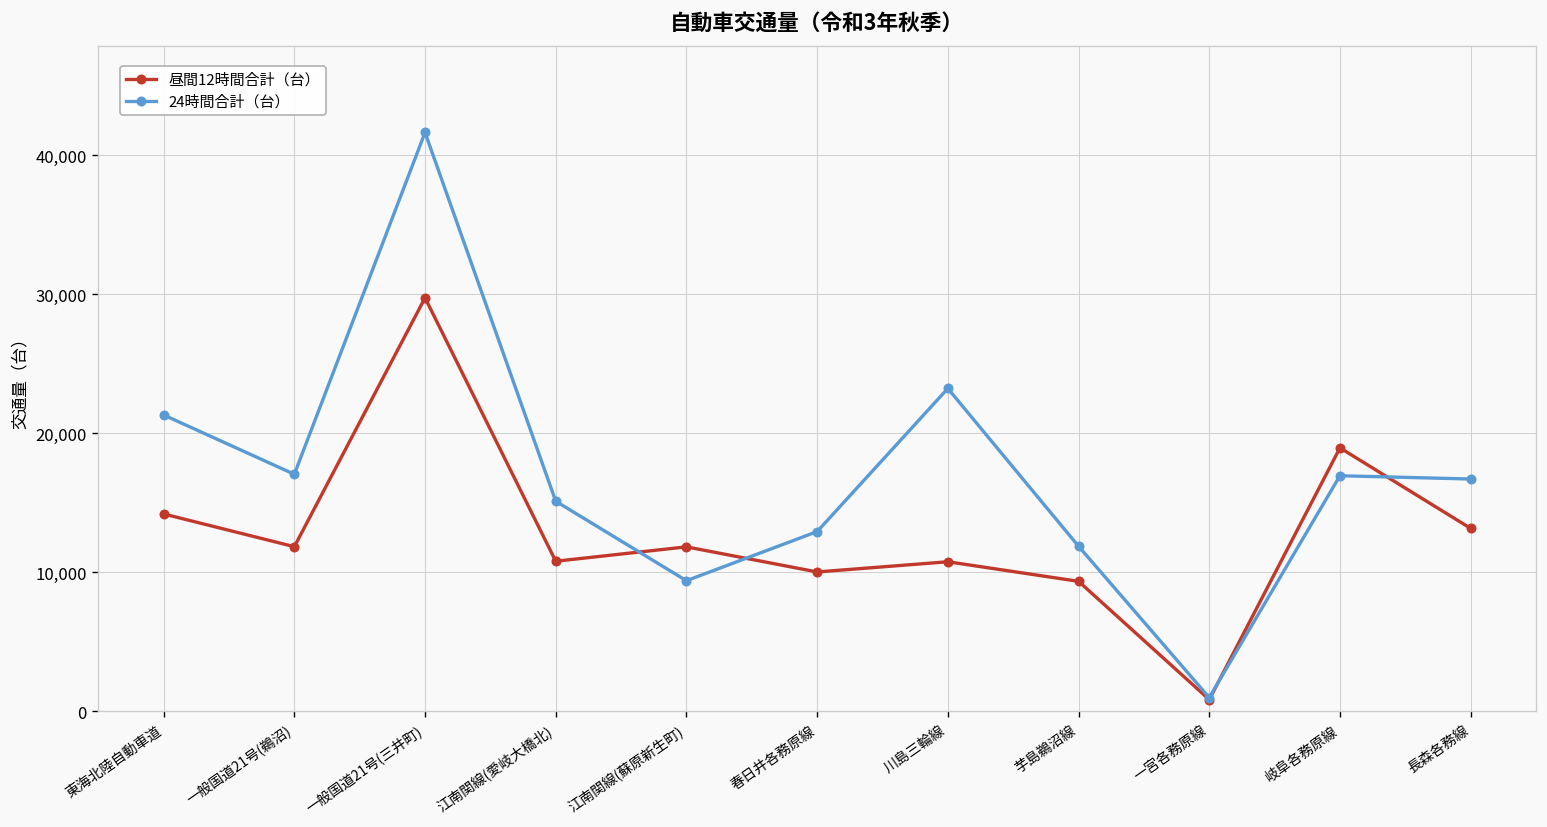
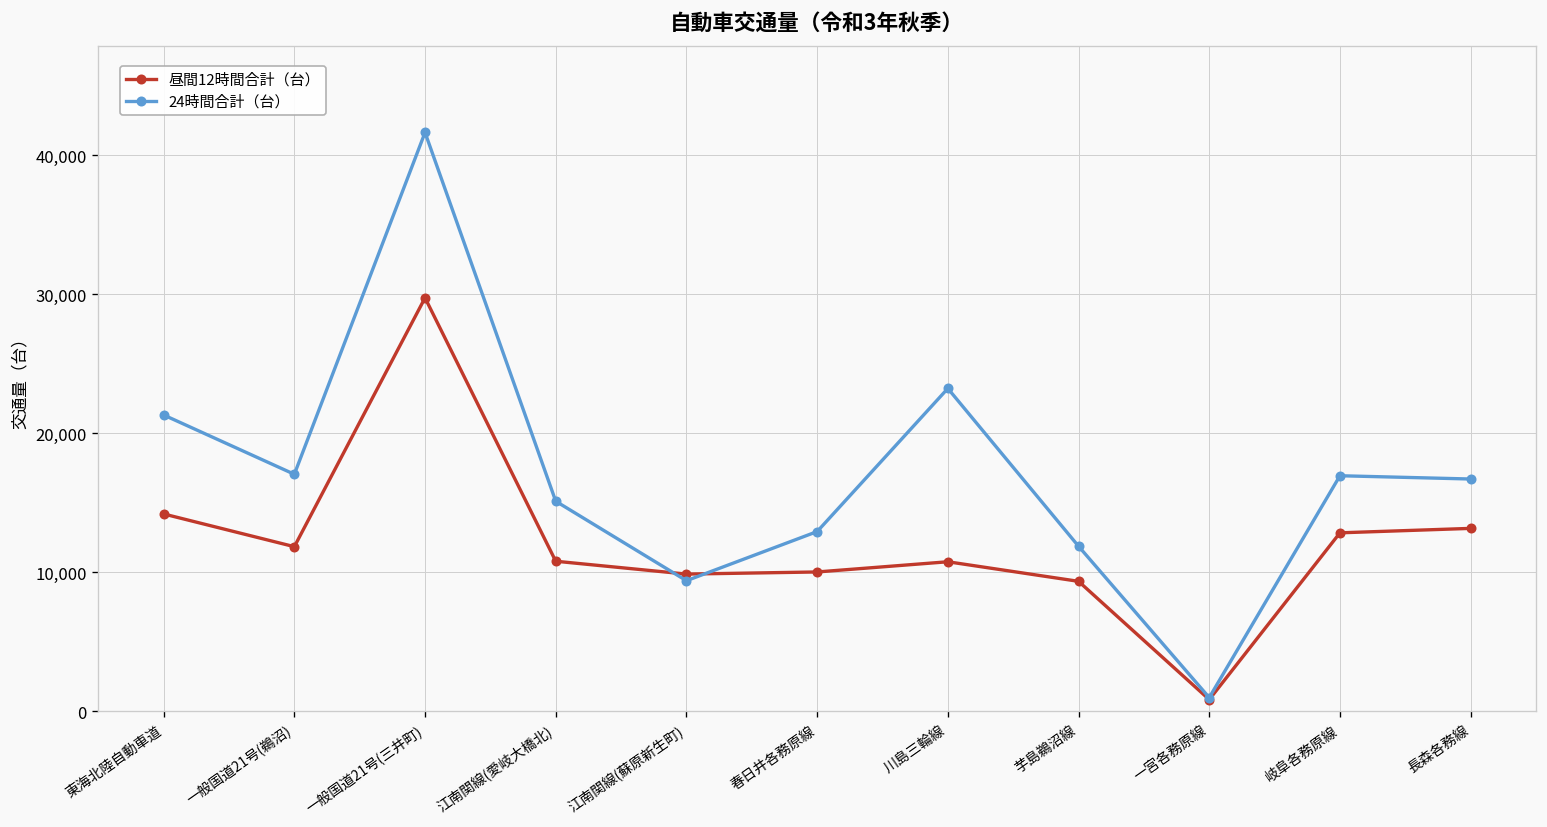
  {
    "昼間12時間合計（台）": {
      "東海北陸自動車道": "14,200",
      "一般国道21号(鵜沼)": "11,800",
      "一般国道21号(三井町)": "29,700",
      "江南関線(愛岐大橋北)": "10,800",
-     "江南関線(蘇原新生町)": "11,800",
+     "江南関線(蘇原新生町)": "9,900",
      "春日井各務原線": "10,000",
      "川島三輪線": "10,800",
      "芋島鵜沼線": "9,300",
-     "岐阜各務原線": "19,000",
+     "岐阜各務原線": "12,800",
      "長森各務線": "13,200"
    },
    "24時間合計（台）": {
      "東海北陸自動車道": "21,300",
      "一般国道21号(鵜沼)": "17,100",
      "一般国道21号(三井町)": "41,600",
      "江南関線(愛岐大橋北)": "15,100",
      "江南関線(蘇原新生町)": "9,400",
      "春日井各務原線": "12,900",
      "川島三輪線": "23,200",
      "芋島鵜沼線": "11,900",
      "岐阜各務原線": "16,900",
      "長森各務線": "16,700"
    }
  }
